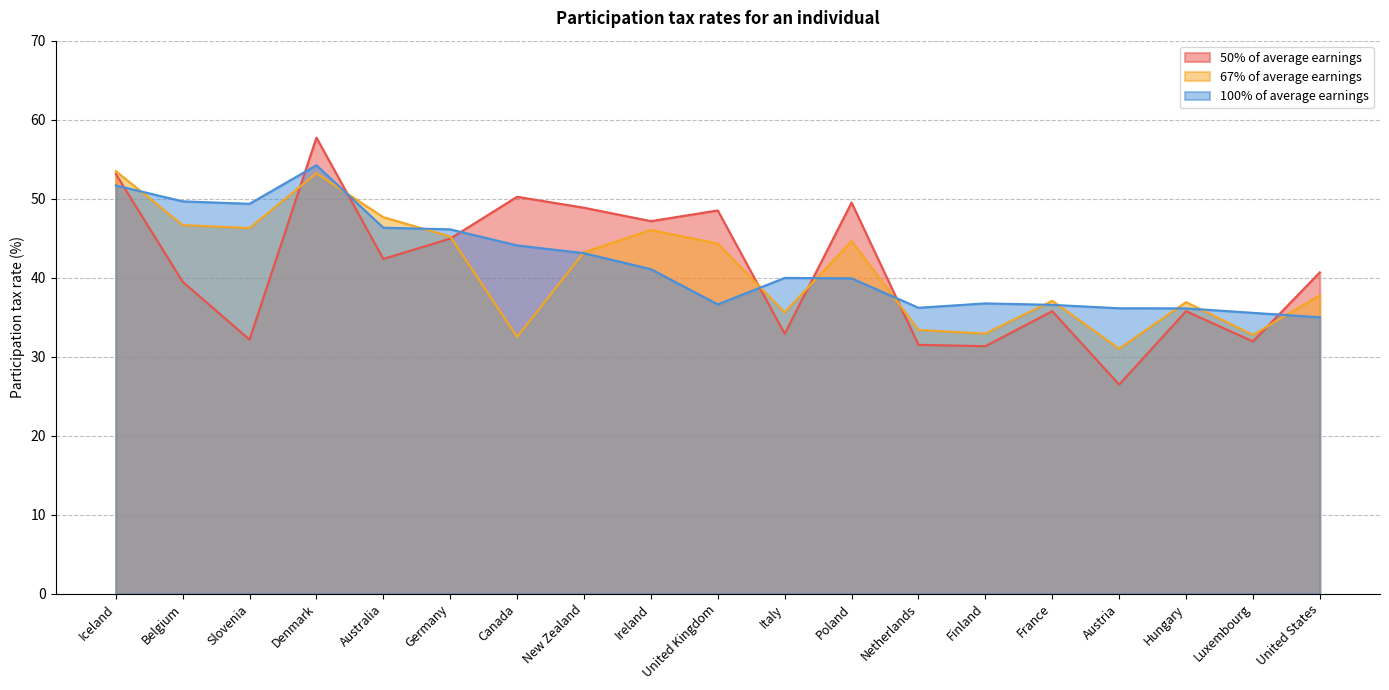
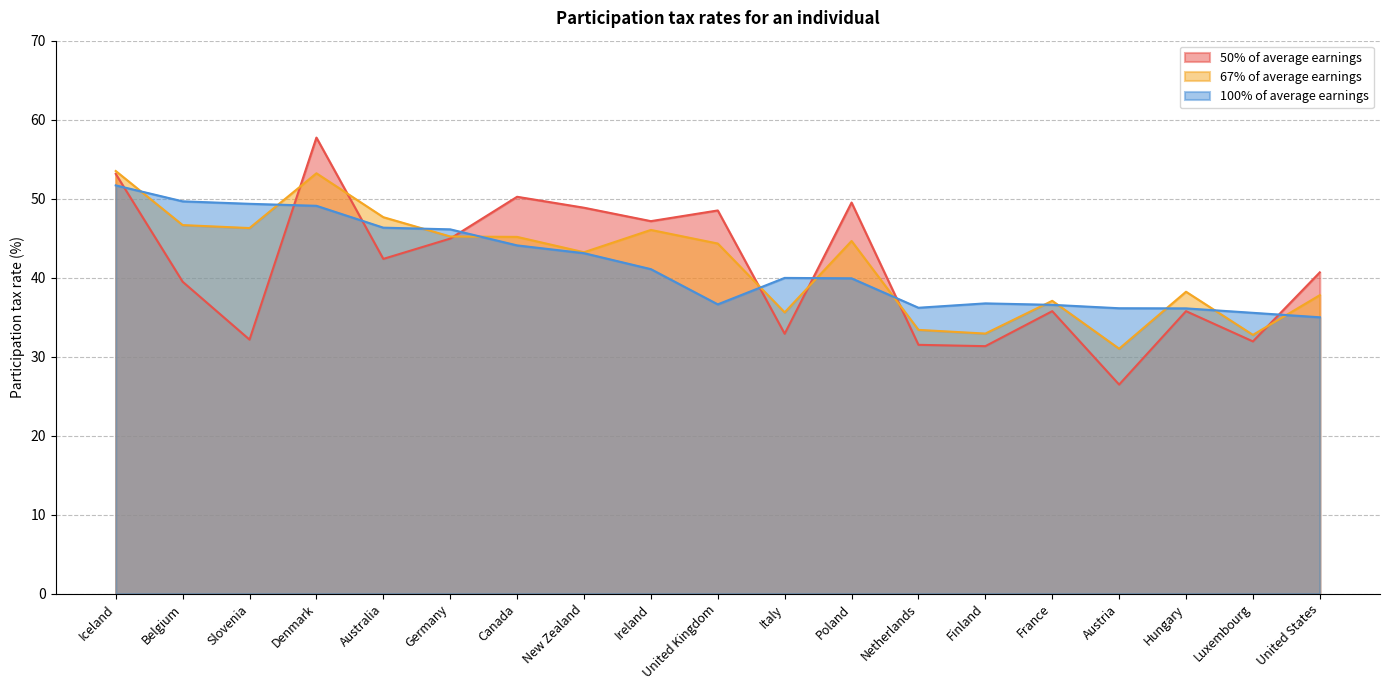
  {
    "50% of average earnings": {
      "Iceland": 53,
      "Belgium": 39,
      "Slovenia": 32,
      "Denmark": 58,
      "Australia": 42,
      "Canada": 50,
      "New Zealand": 49,
      "Ireland": 47,
      "United Kingdom": 49,
      "Italy": 33,
      "Poland": 50,
      "Netherlands": 31,
      "Finland": 31,
      "France": 36,
      "Austria": 26,
      "Hungary": 36,
      "Luxembourg": 32,
      "United States": 41
    },
    "67% of average earnings": {
      "Iceland": 54,
      "Belgium": 47,
      "Slovenia": 46,
      "Denmark": 53,
      "Australia": 48,
-     "Canada": 32,
+     "Canada": 45,
      "Ireland": 46,
      "United Kingdom": 44,
      "Italy": 36,
      "Poland": 45,
      "Netherlands": 33,
      "Finland": 33,
      "France": 37,
      "Austria": 31,
-     "Hungary": 37,
+     "Hungary": 38,
      "Luxembourg": 33,
      "United States": 38
    },
    "100% of average earnings": {
      "Iceland": 52,
      "Belgium": 50,
      "Slovenia": 49,
-     "Denmark": 54,
+     "Denmark": 49,
      "Australia": 46,
      "Germany": 46,
      "Canada": 44,
      "Ireland": 41,
      "United Kingdom": 37,
      "Italy": 40,
      "Poland": 40,
      "Netherlands": 36,
      "Finland": 37,
      "France": 37,
      "Austria": 36,
      "Hungary": 36,
      "Luxembourg": 36,
      "United States": 35
    }
  }
